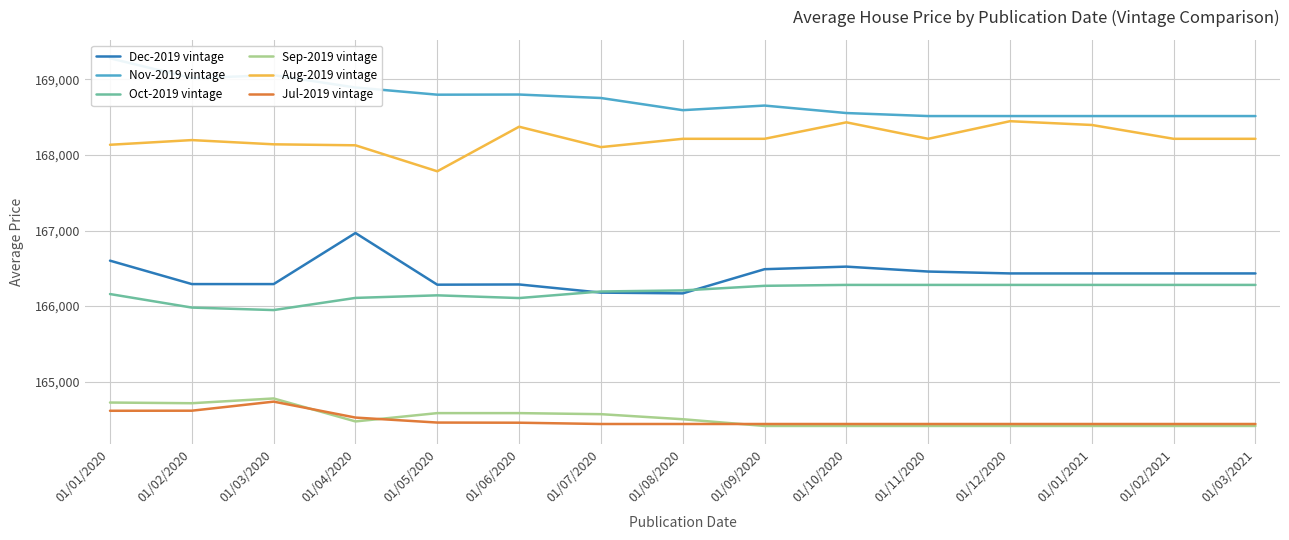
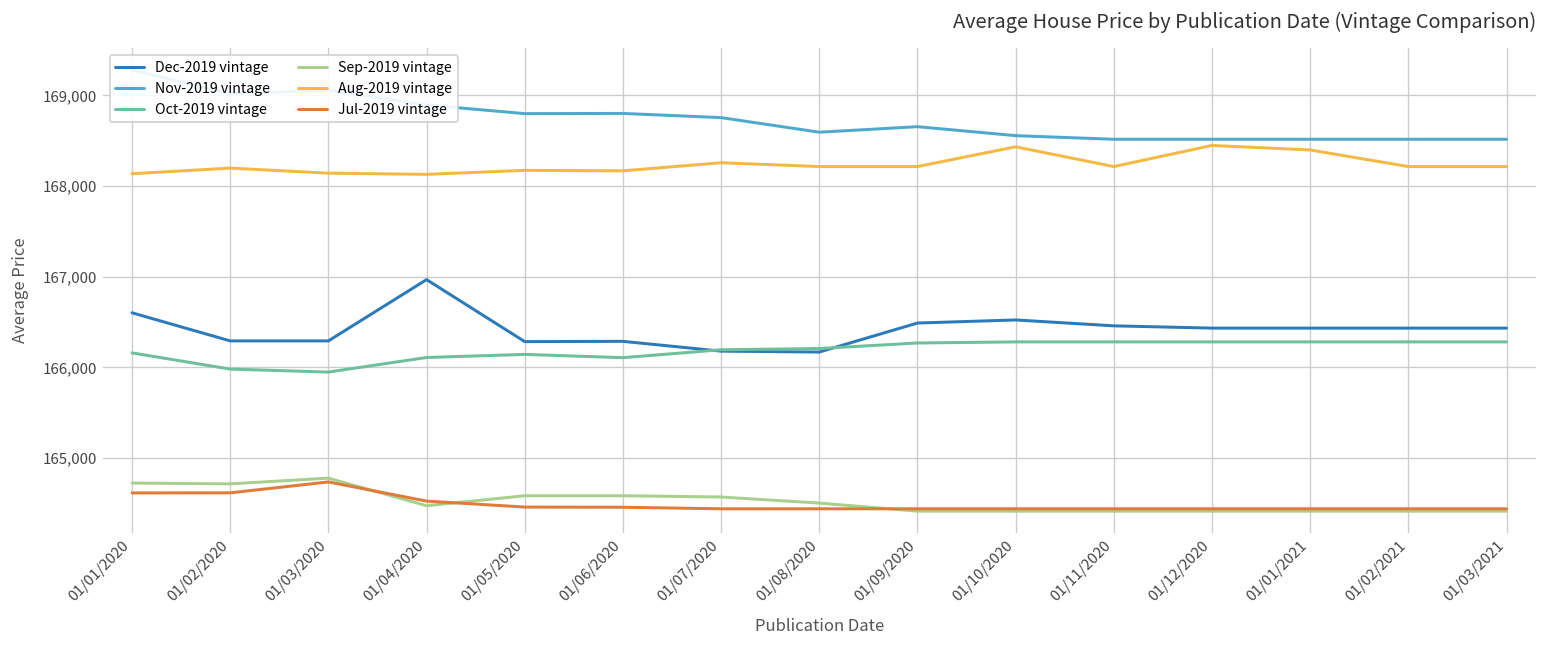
  {
    "Dec-2019 vintage": {
      "01/01/2020": "166,600",
      "01/02/2020": "166,300",
      "01/03/2020": "166,300",
      "01/04/2020": "167,000",
      "01/05/2020": "166,300",
      "01/06/2020": "166,300",
      "01/08/2020": "166,200",
      "01/09/2020": "166,500",
      "01/10/2020": "166,500",
      "01/11/2020": "166,500",
      "01/12/2020": "166,400",
      "01/01/2021": "166,400",
      "01/02/2021": "166,400",
      "01/03/2021": "166,400"
    },
    "Sep-2019 vintage": {
      "01/01/2020": "164,700",
      "01/02/2020": "164,700",
      "01/03/2020": "164,800",
      "01/04/2020": "164,500",
      "01/05/2020": "164,600",
      "01/06/2020": "164,600",
      "01/07/2020": "164,600",
      "01/08/2020": "164,500"
    },
    "Aug-2019 vintage": {
      "01/01/2020": "168,100",
      "01/02/2020": "168,200",
      "01/03/2020": "168,100",
      "01/04/2020": "168,100",
-     "01/05/2020": "167,800",
-     "01/06/2020": "168,400",
-     "01/07/2020": "168,100",
+     "01/05/2020": "168,200",
+     "01/06/2020": "168,200",
+     "01/07/2020": "168,300",
      "01/08/2020": "168,200",
      "01/09/2020": "168,200",
      "01/10/2020": "168,400",
      "01/11/2020": "168,200",
      "01/12/2020": "168,400",
      "01/01/2021": "168,400",
      "01/02/2021": "168,200",
      "01/03/2021": "168,200"
    },
    "Jul-2019 vintage": {
      "01/01/2020": "164,600",
      "01/02/2020": "164,600",
      "01/03/2020": "164,700",
      "01/04/2020": "164,500",
      "01/05/2020": "164,500",
      "01/06/2020": "164,500",
      "01/07/2020": "164,400",
      "01/08/2020": "164,400"
    }
  }
